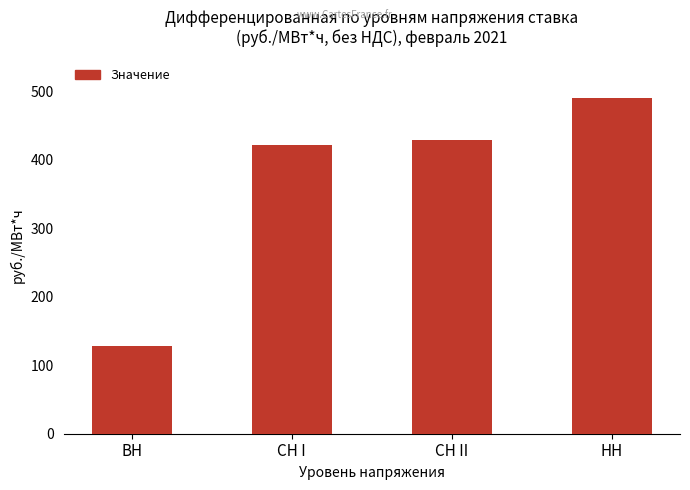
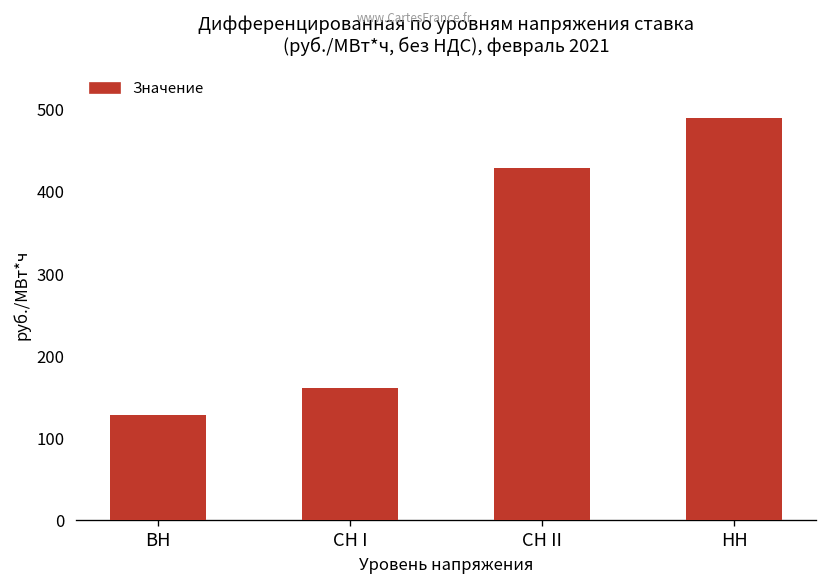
  {
    "ВН": 130,
-   "СН I": 420,
+   "СН I": 160,
    "СН II": 430,
    "НН": 490
  }
